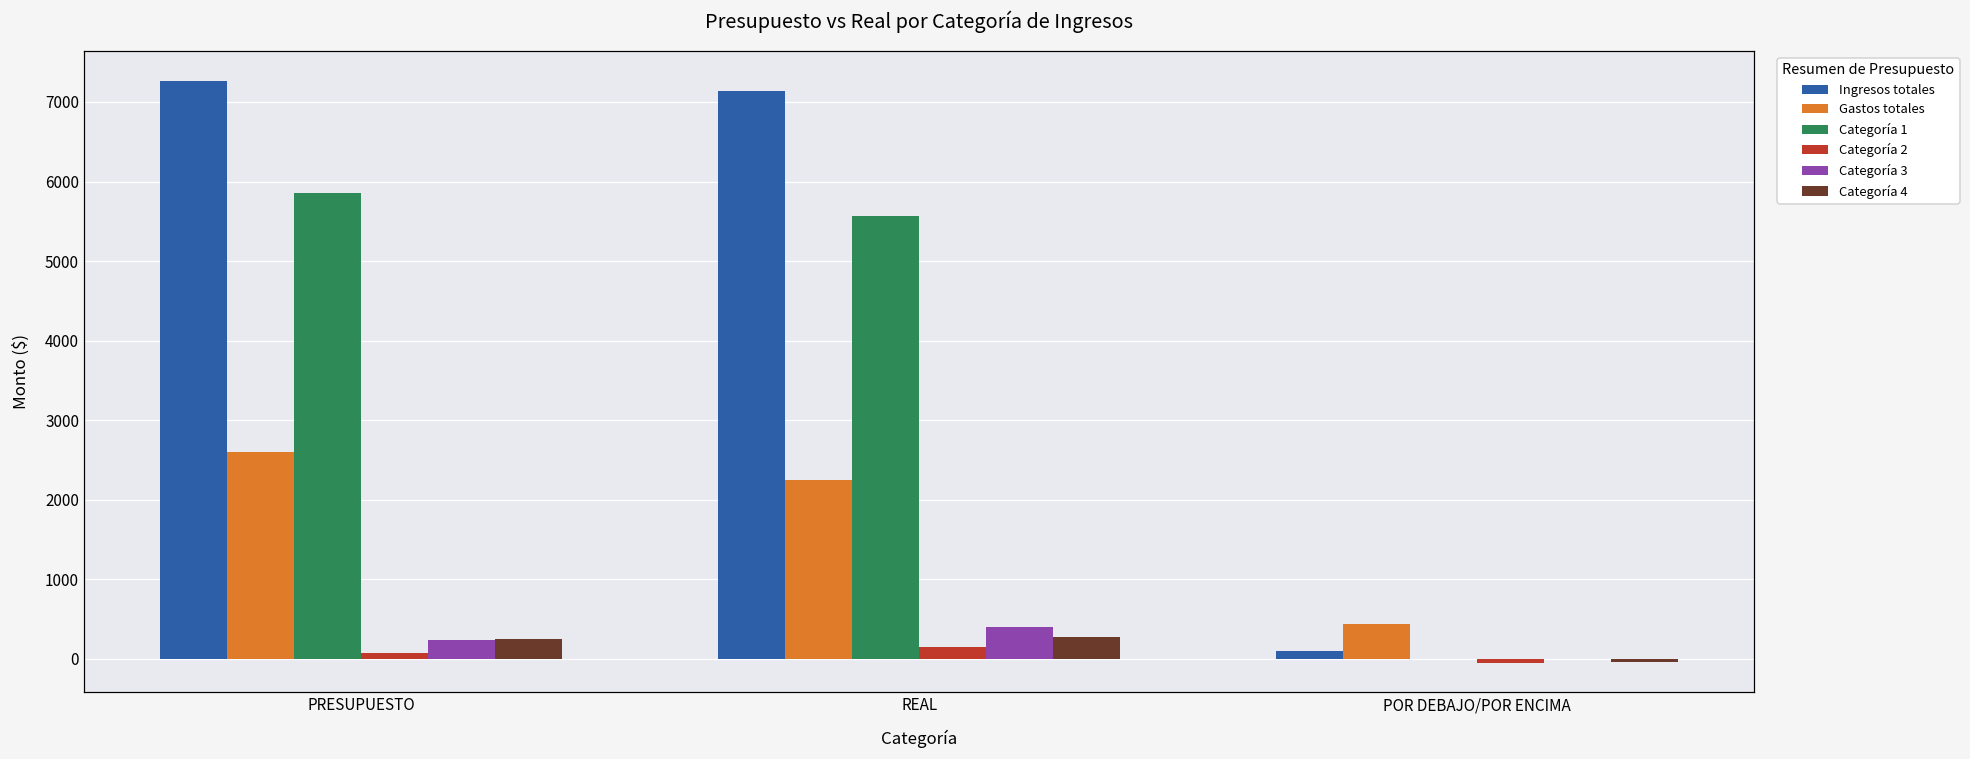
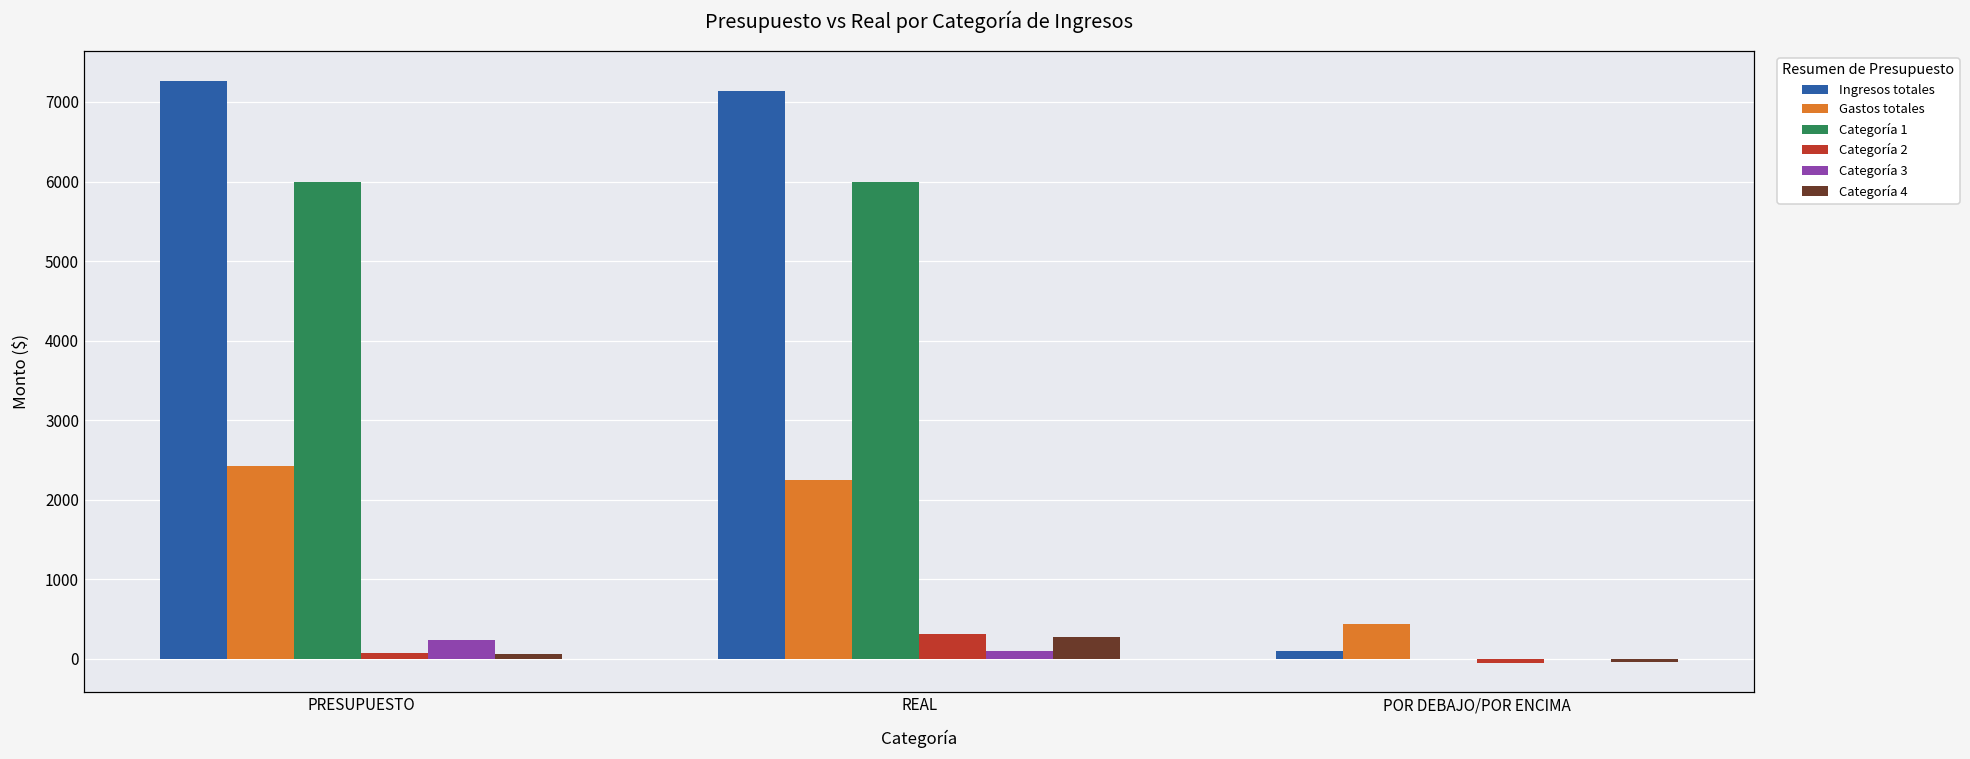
  {
    "Ingresos totales": {
      "PRESUPUESTO": 7300,
      "REAL": 7100,
      "POR DEBAJO/POR ENCIMA": 100
    },
    "Gastos totales": {
-     "PRESUPUESTO": 2600,
+     "PRESUPUESTO": 2400,
      "REAL": 2300,
      "POR DEBAJO/POR ENCIMA": 400
    },
    "Categoría 1": {
-     "PRESUPUESTO": 5900,
-     "REAL": 5600,
+     "PRESUPUESTO": 6000,
+     "REAL": 6000,
      "POR DEBAJO/POR ENCIMA": 0
    },
    "Categoría 2": {
      "PRESUPUESTO": 100,
-     "REAL": 200,
+     "REAL": 300,
      "POR DEBAJO/POR ENCIMA": -100
    },
    "Categoría 3": {
      "PRESUPUESTO": 200,
-     "REAL": 400,
+     "REAL": 100,
      "POR DEBAJO/POR ENCIMA": 0
    },
    "Categoría 4": {
-     "PRESUPUESTO": 200,
+     "PRESUPUESTO": 100,
      "REAL": 300,
      "POR DEBAJO/POR ENCIMA": 0
    }
  }
